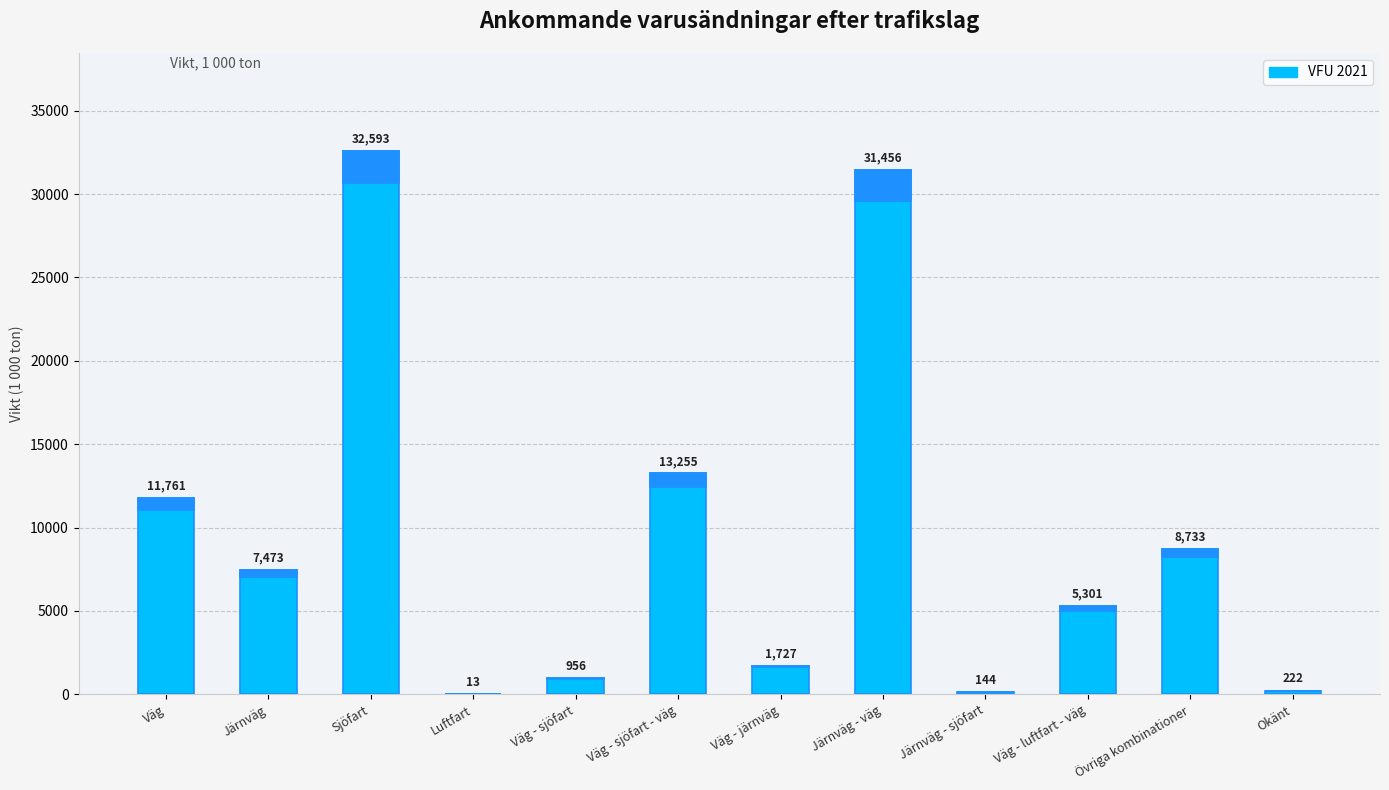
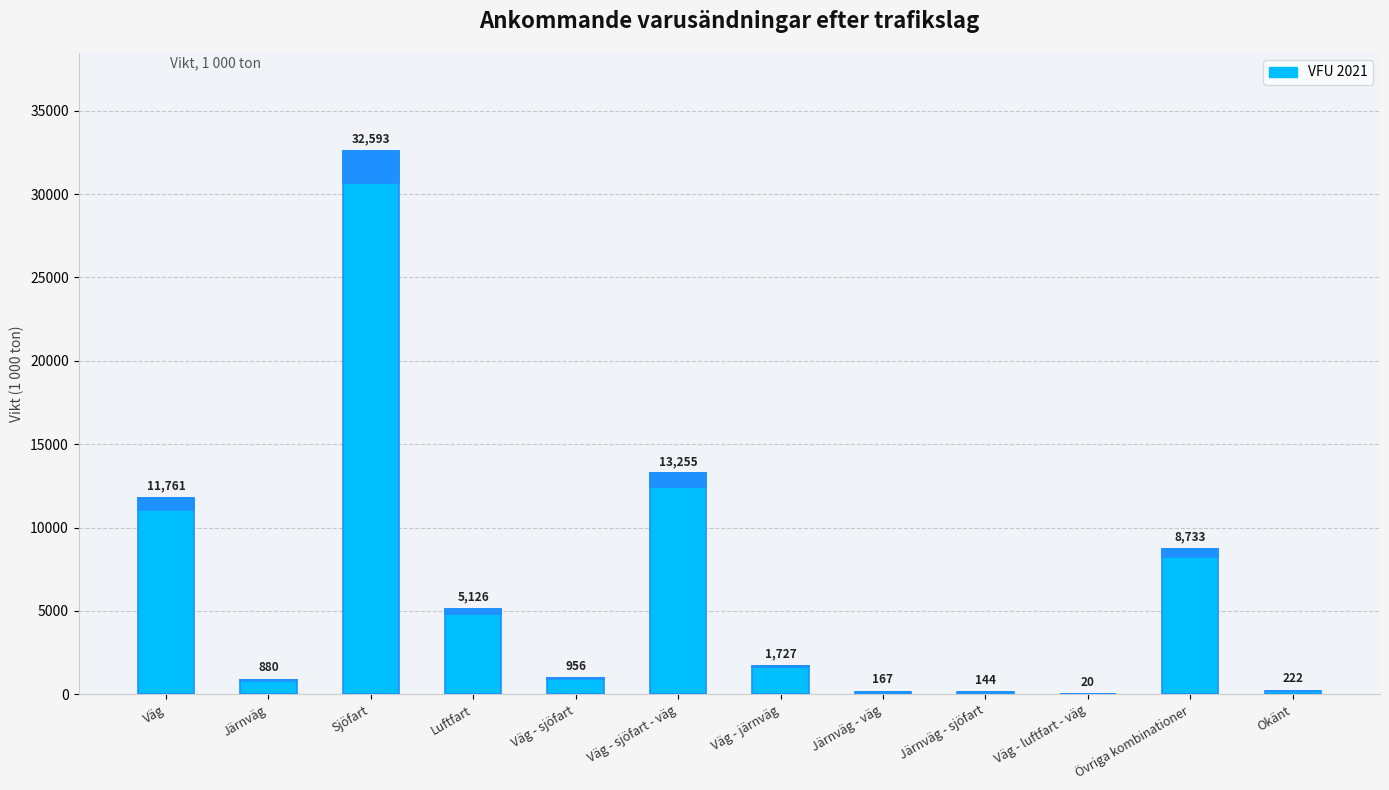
  {
    "Väg": "11,761",
-   "Järnväg": "7,473",
+   "Järnväg": "880",
    "Sjöfart": "32,593",
-   "Luftfart": "13",
+   "Luftfart": "5,126",
    "Väg - sjöfart": "956",
    "Väg - sjöfart - väg": "13,255",
    "Väg - järnväg": "1,727",
-   "Järnväg - väg": "31,456",
+   "Järnväg - väg": "167",
    "Järnväg - sjöfart": "144",
-   "Väg - luftfart - väg": "5,301",
+   "Väg - luftfart - väg": "20",
    "Övriga kombinationer": "8,733",
    "Okänt": "222"
  }
